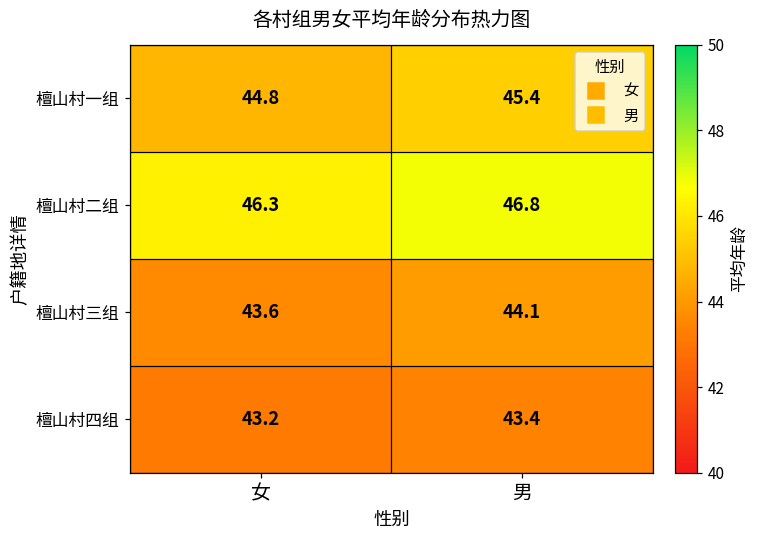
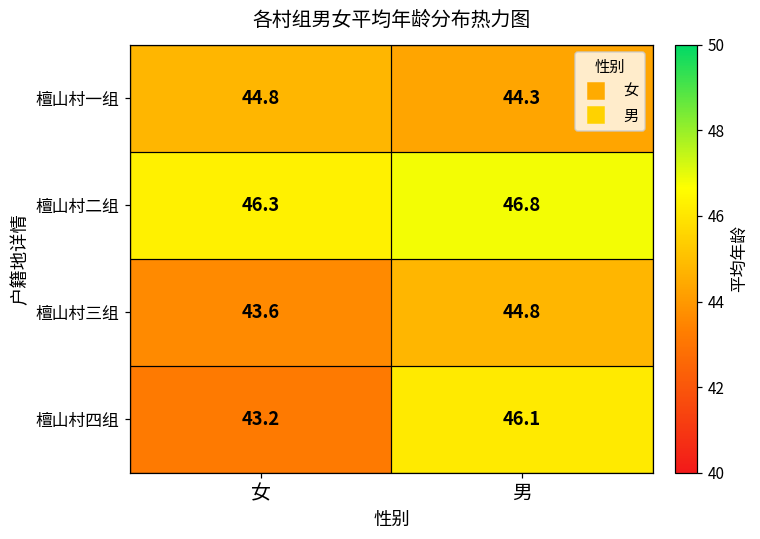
  {
    "檀山村一组": {
      "女": 44.8,
-     "男": 45.4
+     "男": 44.3
    },
    "檀山村二组": {
      "女": 46.3,
      "男": 46.8
    },
    "檀山村三组": {
      "女": 43.6,
-     "男": 44.1
+     "男": 44.8
    },
    "檀山村四组": {
      "女": 43.2,
-     "男": 43.4
+     "男": 46.1
    }
  }
